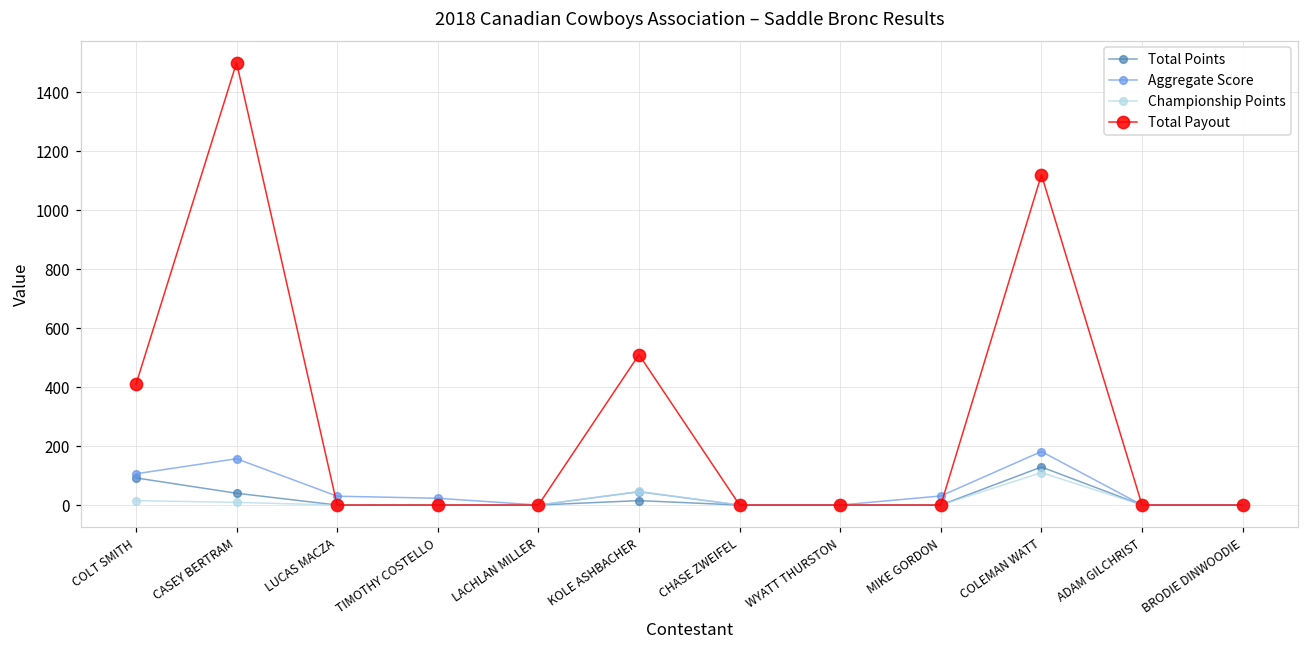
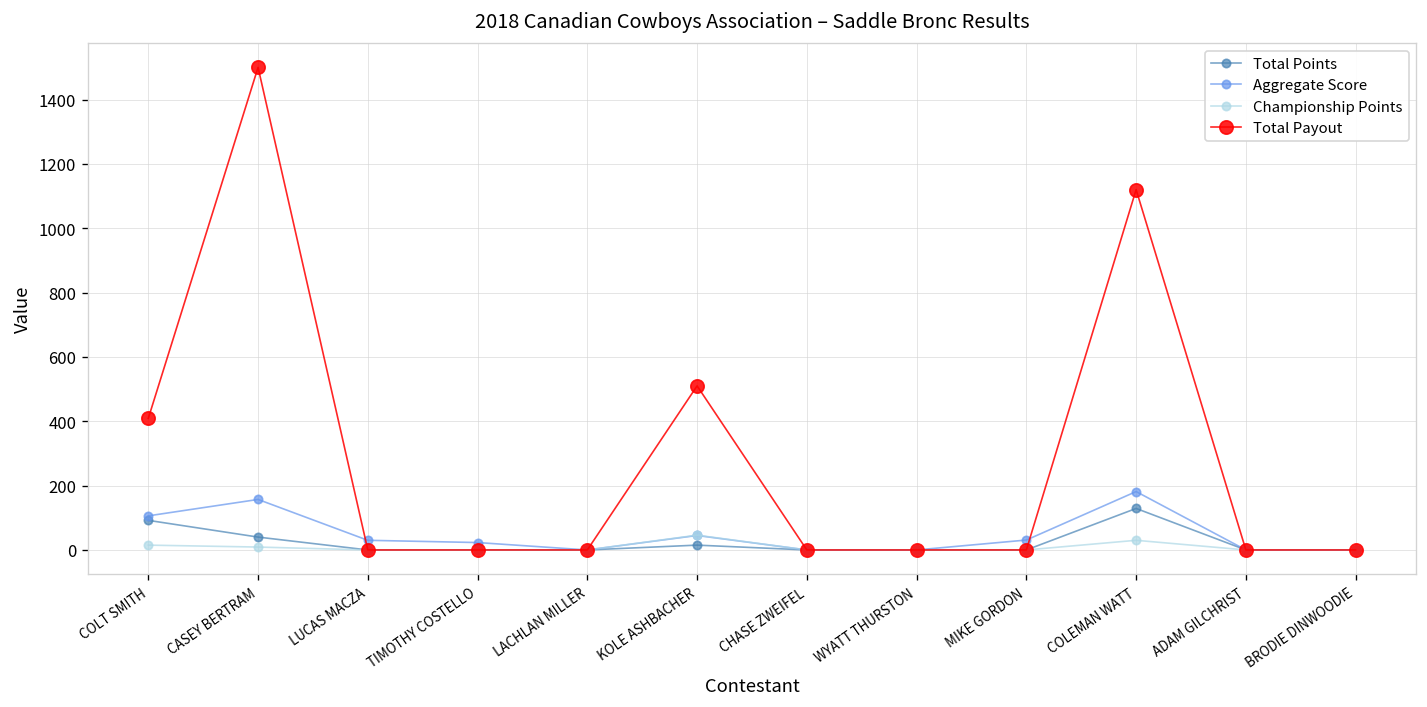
  {
    "Total Points": {
      "COLT SMITH": 90,
      "CASEY BERTRAM": 40,
      "KOLE ASHBACHER": 20,
      "COLEMAN WATT": 130
    },
    "Aggregate Score": {
      "COLT SMITH": 110,
      "CASEY BERTRAM": 160,
      "LUCAS MACZA": 30,
      "TIMOTHY COSTELLO": 20,
      "MIKE GORDON": 30,
      "COLEMAN WATT": 180
    },
    "Championship Points": {
      "COLT SMITH": 20,
      "CASEY BERTRAM": 10,
-     "COLEMAN WATT": 110
+     "COLEMAN WATT": 30
    },
    "Total Payout": {
      "COLT SMITH": 410,
      "CASEY BERTRAM": 1500,
      "KOLE ASHBACHER": 510,
      "COLEMAN WATT": 1120
    }
  }
